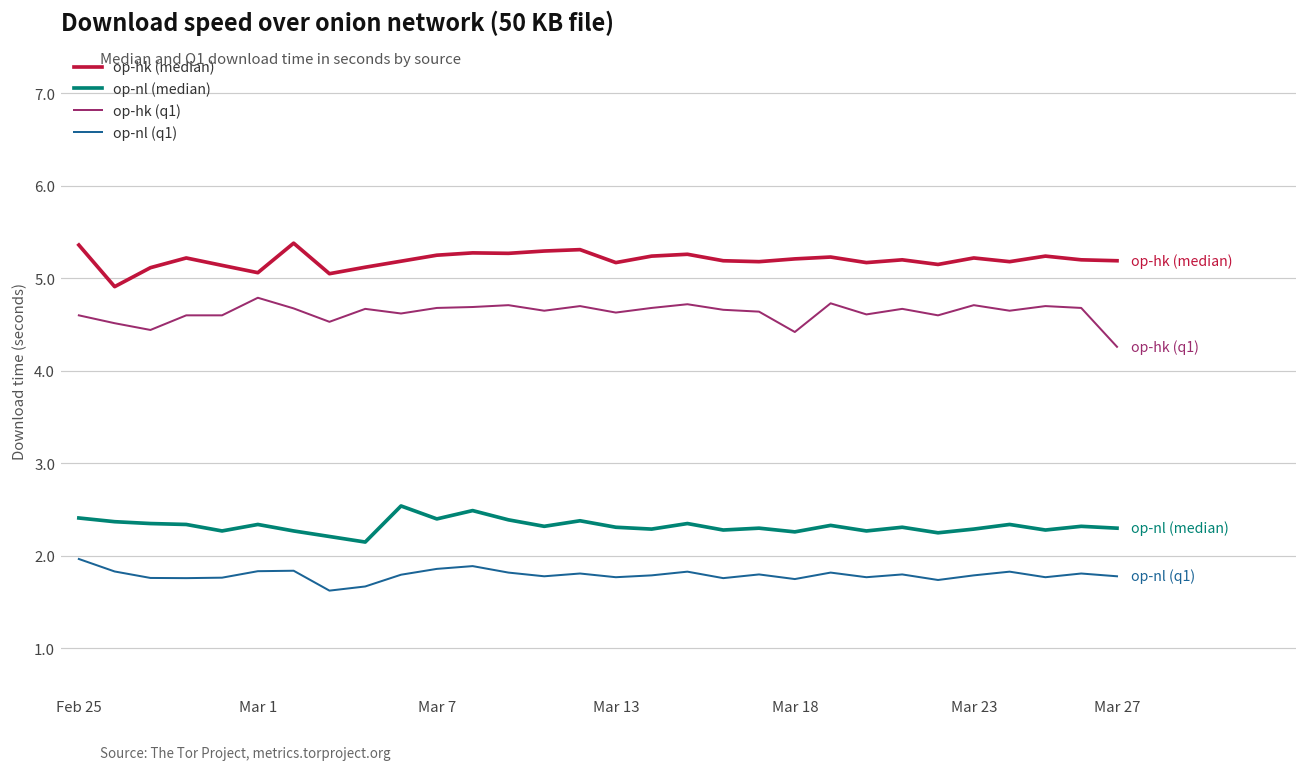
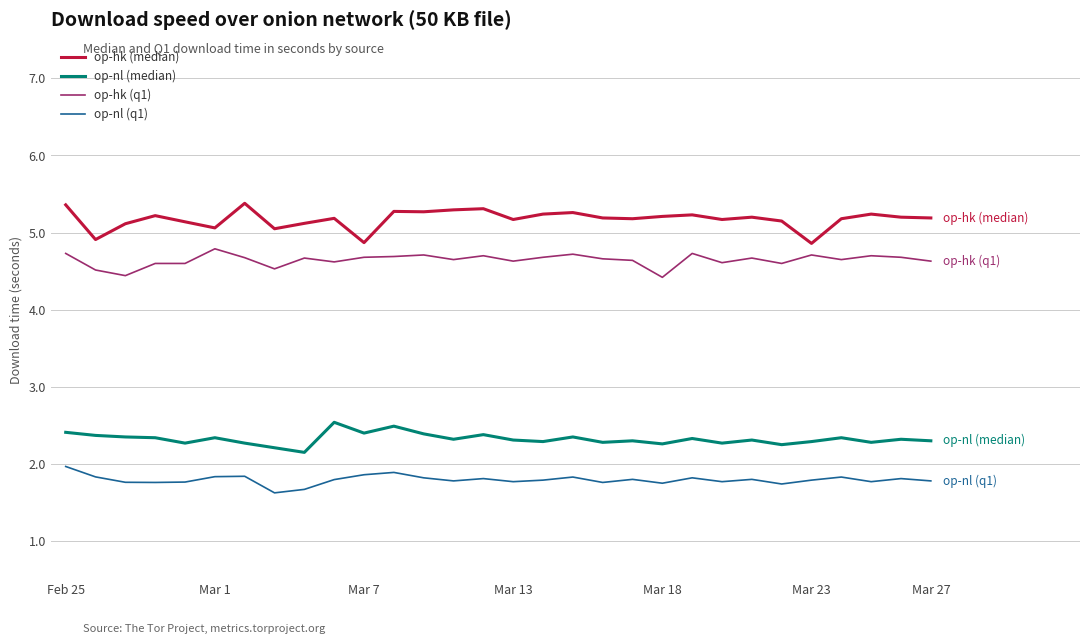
  {
    "op-hk (median)": {
      "Feb 25": 5.4,
      "Mar 1": 5.1,
-     "Mar 7": 5.3,
+     "Mar 7": 4.9,
      "Mar 13": 5.2,
      "Mar 18": 5.2,
-     "Mar 23": 5.2,
+     "Mar 23": 4.9,
      "Mar 27": 5.2
    },
    "op-hk (q1)": {
-     "Feb 25": 4.6,
+     "Feb 25": 4.7,
      "Mar 1": 4.8,
      "Mar 7": 4.7,
      "Mar 13": 4.6,
      "Mar 18": 4.4,
      "Mar 23": 4.7,
-     "Mar 27": 4.3
+     "Mar 27": 4.6
    }
  }
